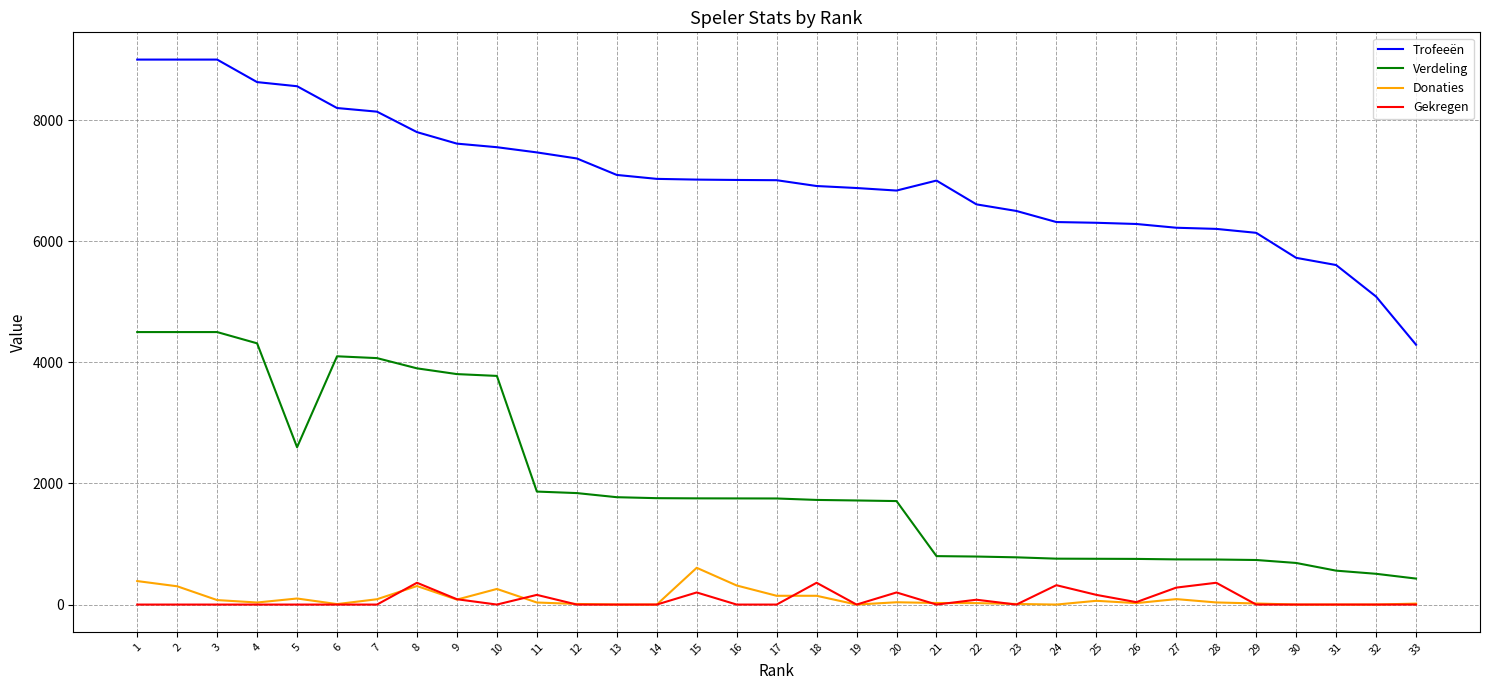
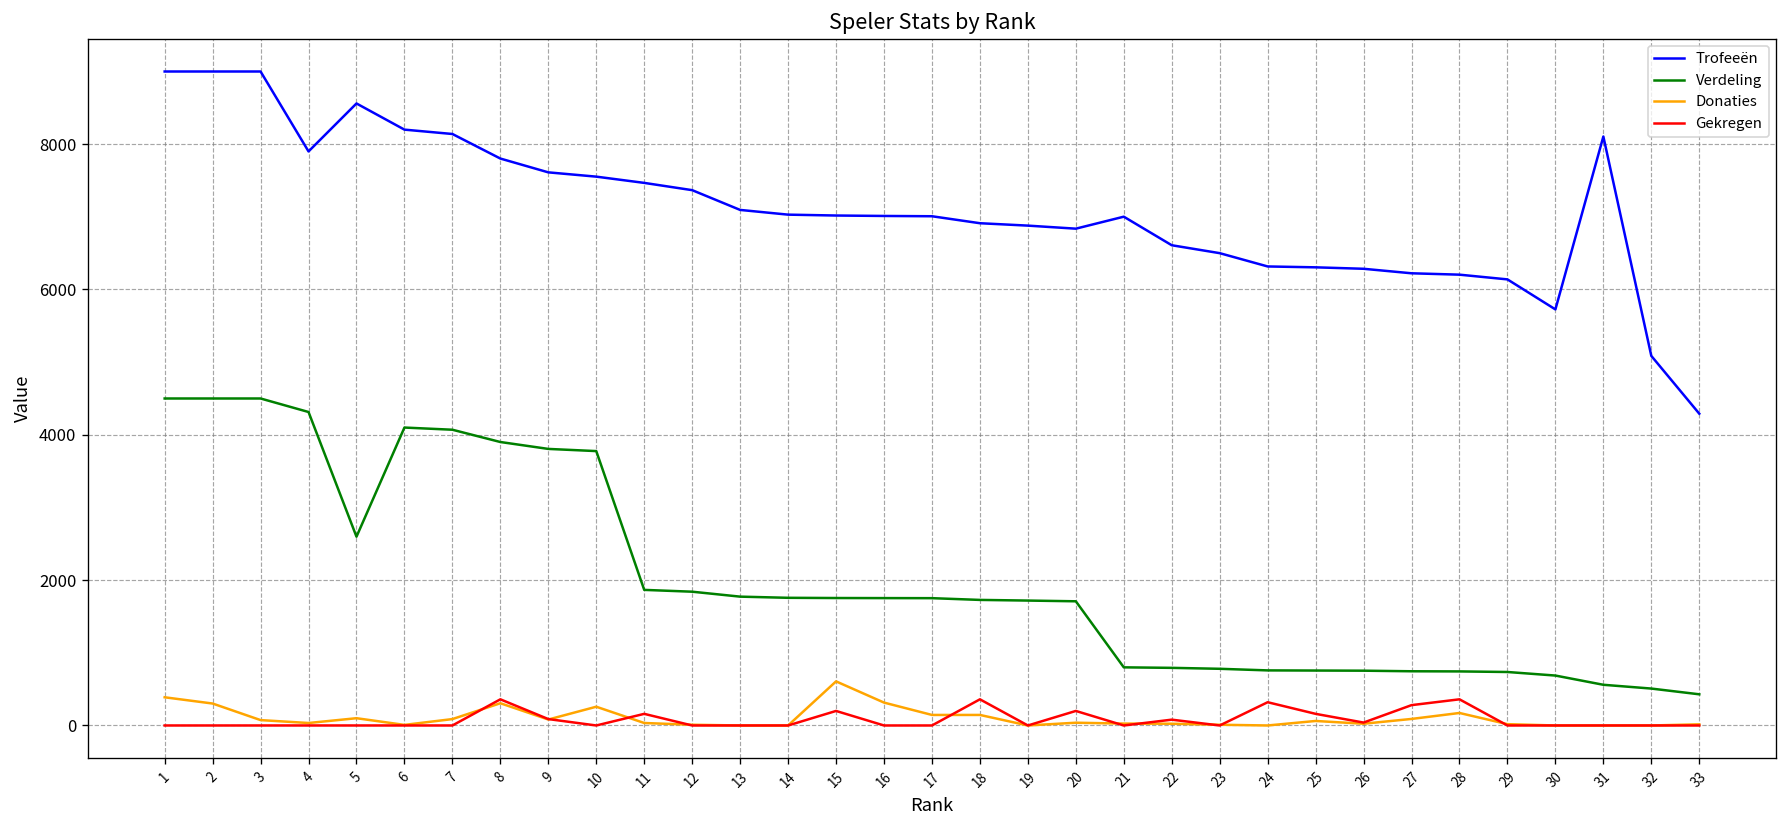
  {
    "Trofeeën": {
      "1": 9000,
      "2": 9000,
      "3": 9000,
-     "4": 8600,
+     "4": 7900,
      "5": 8600,
      "6": 8200,
      "7": 8100,
      "8": 7800,
      "9": 7600,
      "10": 7600,
      "11": 7500,
      "12": 7400,
      "13": 7100,
      "14": 7000,
      "15": 7000,
      "16": 7000,
      "17": 7000,
      "18": 6900,
      "19": 6900,
      "20": 6800,
      "21": 7000,
      "22": 6600,
      "23": 6500,
      "24": 6300,
      "25": 6300,
      "26": 6300,
      "27": 6200,
      "28": 6200,
      "29": 6100,
      "30": 5700,
-     "31": 5600,
+     "31": 8100,
      "32": 5100,
      "33": 4300
    },
    "Verdeling": {
      "1": 4500,
      "2": 4500,
      "3": 4500,
      "4": 4300,
      "5": 2600,
      "6": 4100,
      "7": 4100,
      "8": 3900,
      "9": 3800,
      "10": 3800,
      "11": 1900,
      "12": 1800,
      "13": 1800,
      "14": 1800,
      "15": 1800,
      "16": 1800,
      "17": 1800,
      "18": 1700,
      "19": 1700,
      "20": 1700,
      "21": 800,
      "22": 800,
      "23": 800,
      "24": 800,
      "25": 800,
      "26": 800,
      "27": 700,
      "28": 700,
      "29": 700,
      "30": 700,
      "31": 600,
      "32": 500,
      "33": 400
    },
    "Donaties": {
      "1": 400,
      "2": 300,
      "3": 100,
      "5": 100,
      "7": 100,
      "8": 300,
      "10": 300,
      "11": 0,
      "15": 600,
      "16": 300,
      "17": 100,
      "18": 100,
      "20": 0,
      "22": 0,
      "24": 0,
      "25": 100,
      "27": 100,
-     "28": 0
+     "28": 200
    },
    "Gekregen": {
      "1": 0,
      "2": 0,
      "3": 0,
      "5": 0,
      "7": 0,
      "8": 400,
      "10": 0,
      "11": 200,
      "15": 200,
      "16": 0,
      "17": 0,
      "18": 400,
      "20": 200,
      "22": 100,
      "24": 300,
      "25": 200,
      "27": 300,
      "28": 400
    }
  }
